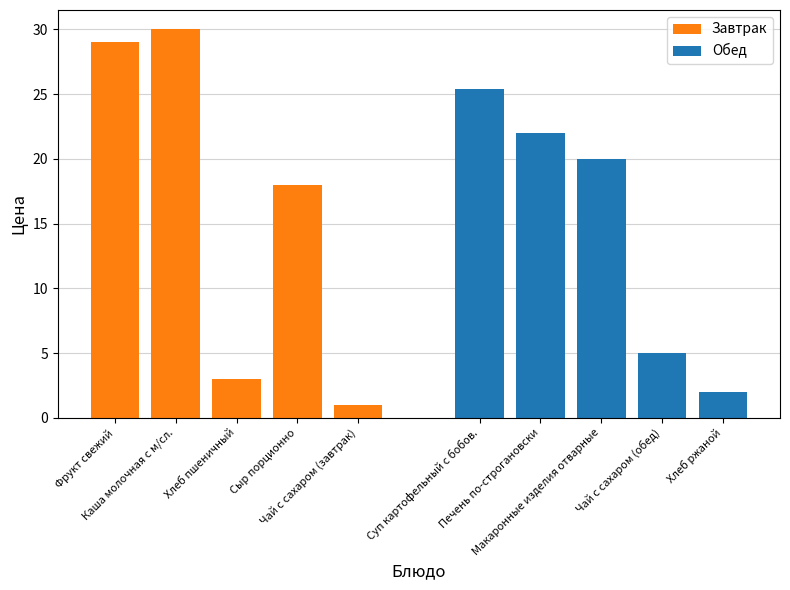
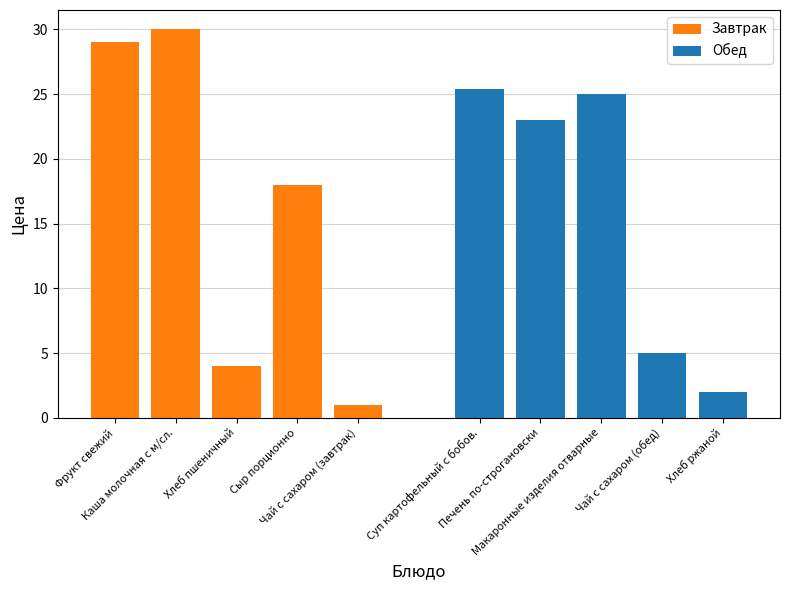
  {
    "Завтрак": {
      "Фрукт свежий": 29,
      "Каша молочная с м/сл.": 30,
-     "Хлеб пшеничный": 3,
+     "Хлеб пшеничный": 4,
      "Сыр порционно": 18,
      "Чай с сахаром (завтрак)": 1
    },
    "Обед": {
      "Суп картофельный с бобов.": 25.4,
-     "Печень по-строгановски": 22,
-     "Макаронные изделия отварные": 20,
+     "Печень по-строгановски": 23,
+     "Макаронные изделия отварные": 25,
      "Чай с сахаром (обед)": 5,
      "Хлеб ржаной": 2
    }
  }
